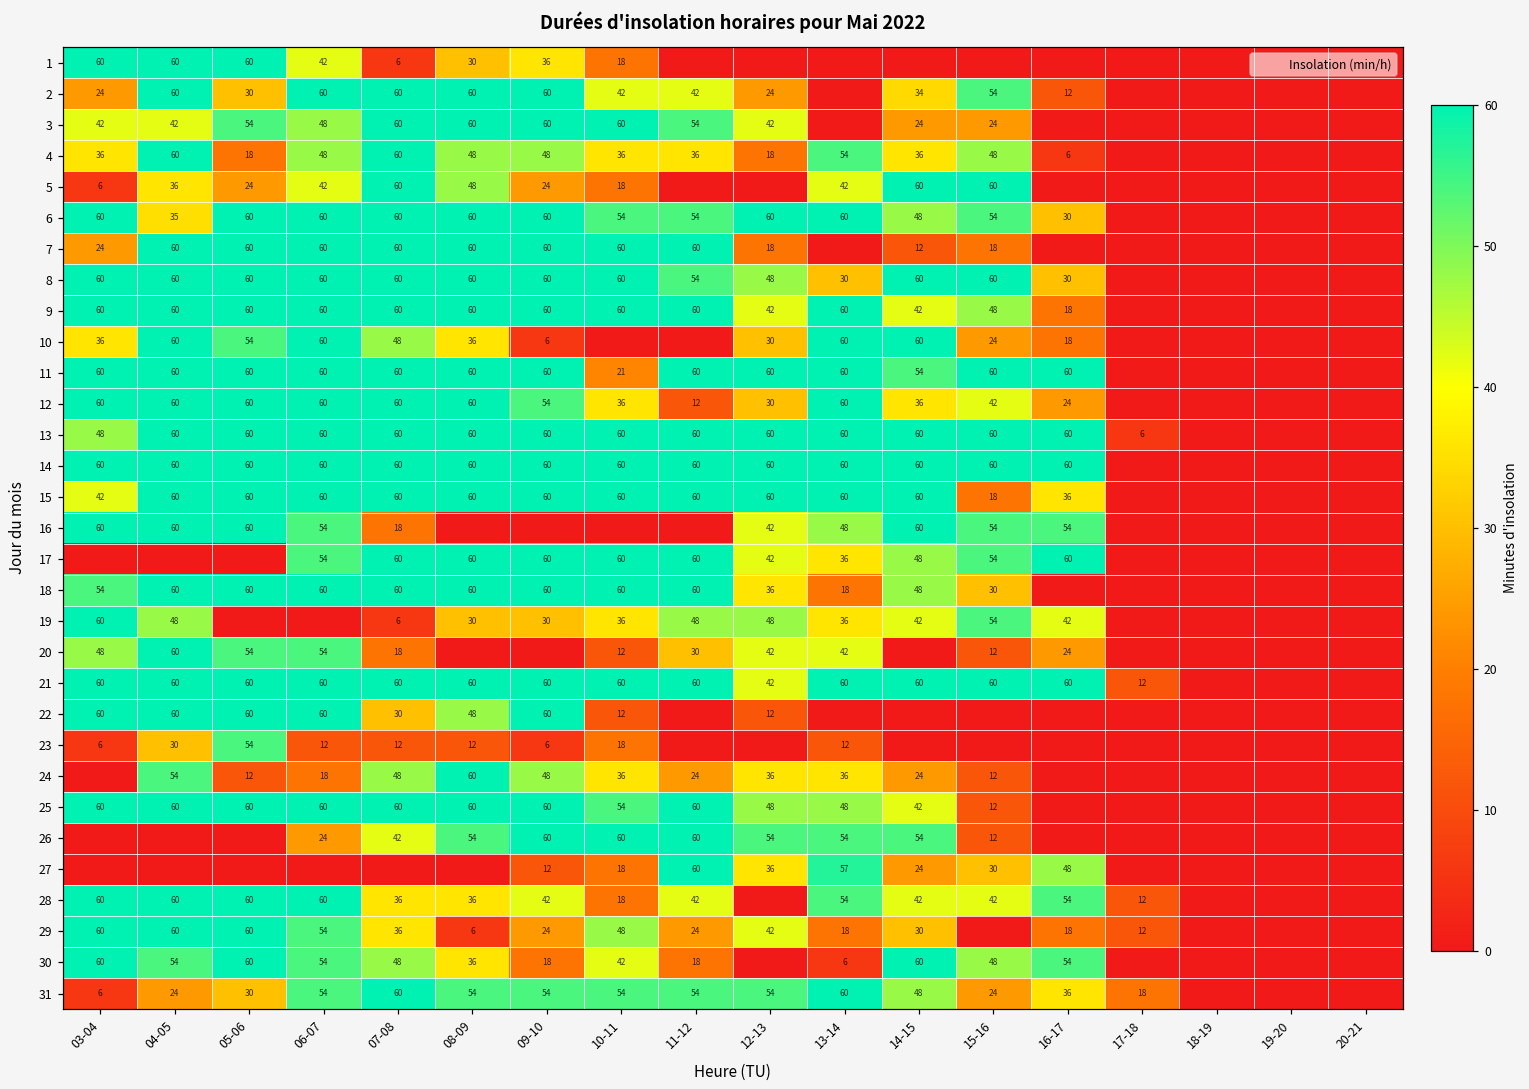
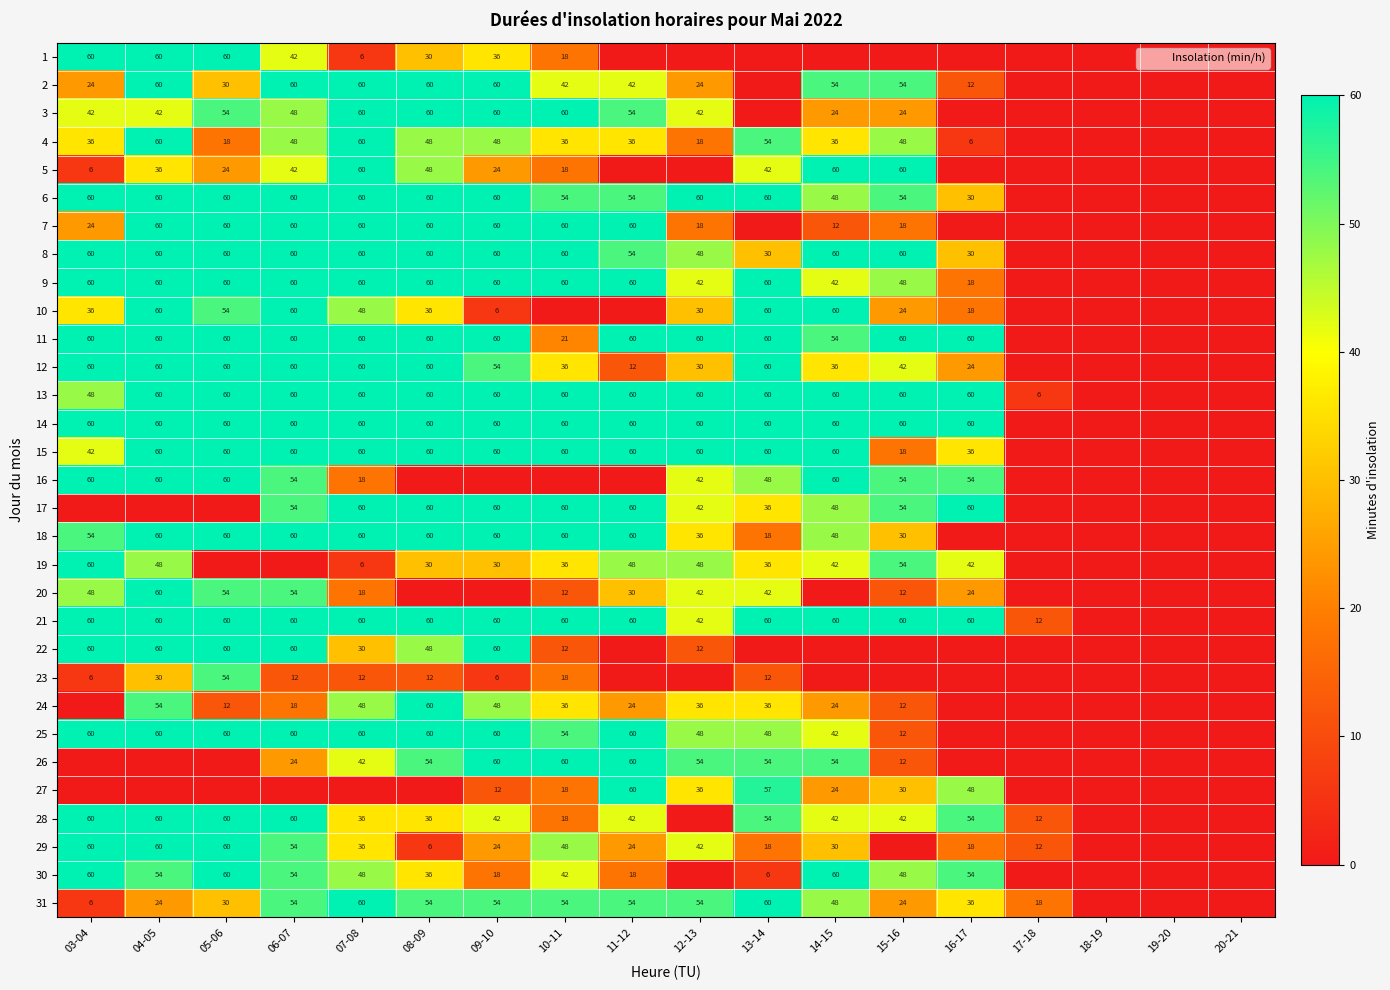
  {
    "2": {
      "03-04": 24,
      "04-05": 60,
      "05-06": 30,
      "06-07": 60,
      "07-08": 60,
      "08-09": 60,
      "09-10": 60,
      "10-11": 42,
      "11-12": 42,
      "12-13": 24,
-     "14-15": 34,
+     "14-15": 54,
      "15-16": 54,
      "16-17": 12
    },
    "6": {
      "03-04": 60,
-     "04-05": 35,
+     "04-05": 60,
      "05-06": 60,
      "06-07": 60,
      "07-08": 60,
      "08-09": 60,
      "09-10": 60,
      "10-11": 54,
      "11-12": 54,
      "12-13": 60,
      "13-14": 60,
      "14-15": 48,
      "15-16": 54,
      "16-17": 30
    }
  }
